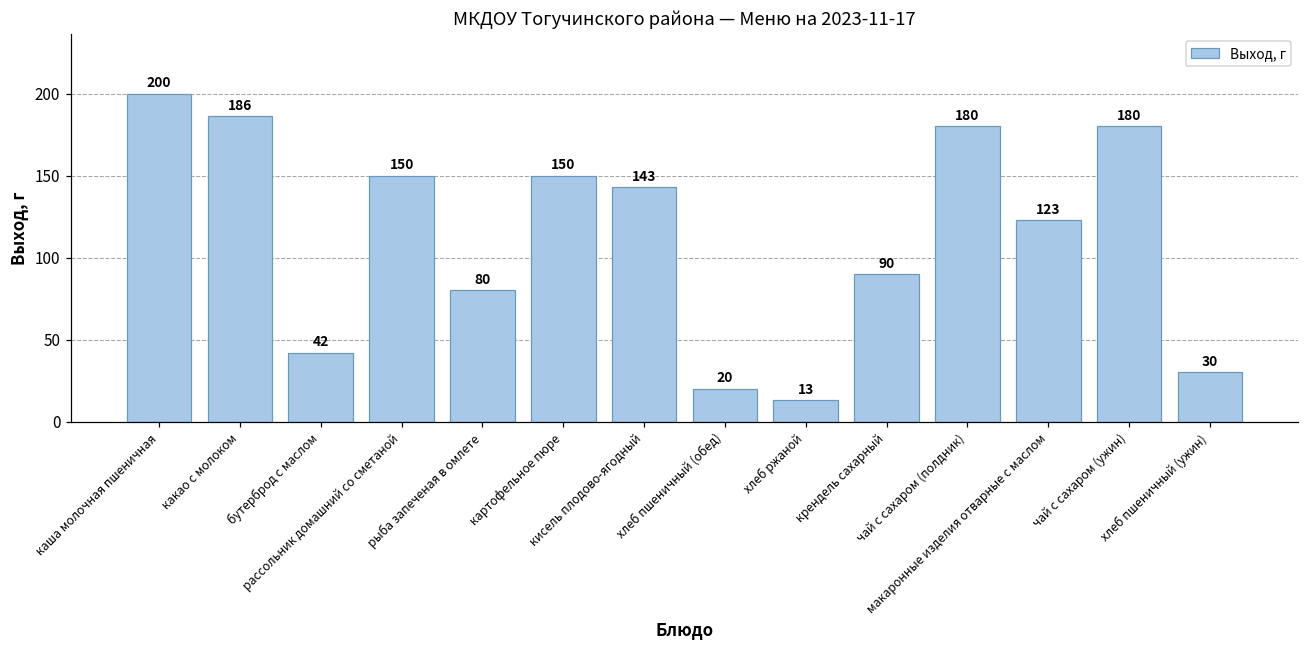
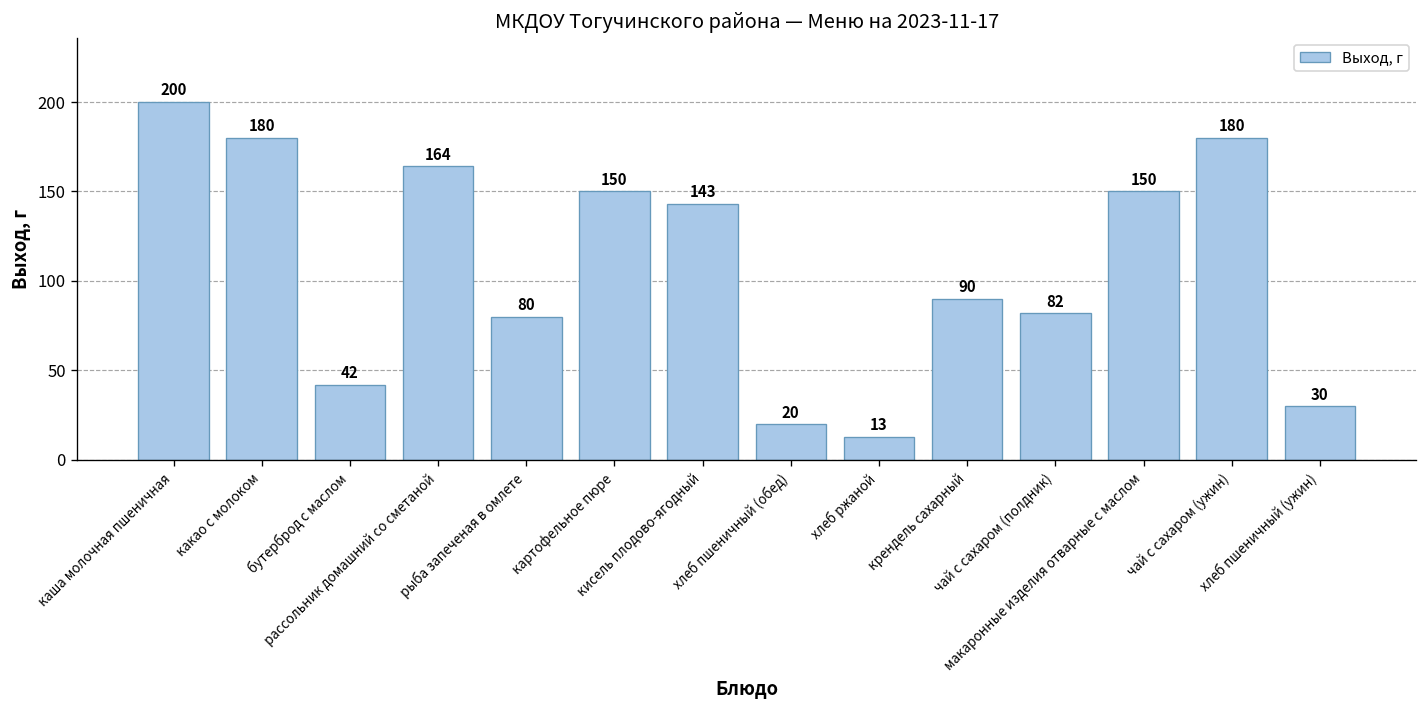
  {
    "каша молочная пшеничная": 200,
-   "какао с молоком": 186,
+   "какао с молоком": 180,
    "бутерброд с маслом": 42,
-   "рассольник домашний со сметаной": 150,
+   "рассольник домашний со сметаной": 164,
    "рыба запеченая в омлете": 80,
    "картофельное пюре": 150,
    "кисель плодово-ягодный": 143,
    "хлеб пшеничный (обед)": 20,
    "хлеб ржаной": 13,
    "крендель сахарный": 90,
-   "чай с сахаром (полдник)": 180,
-   "макаронные изделия отварные с маслом": 123,
+   "чай с сахаром (полдник)": 82,
+   "макаронные изделия отварные с маслом": 150,
    "чай с сахаром (ужин)": 180,
    "хлеб пшеничный (ужин)": 30
  }
